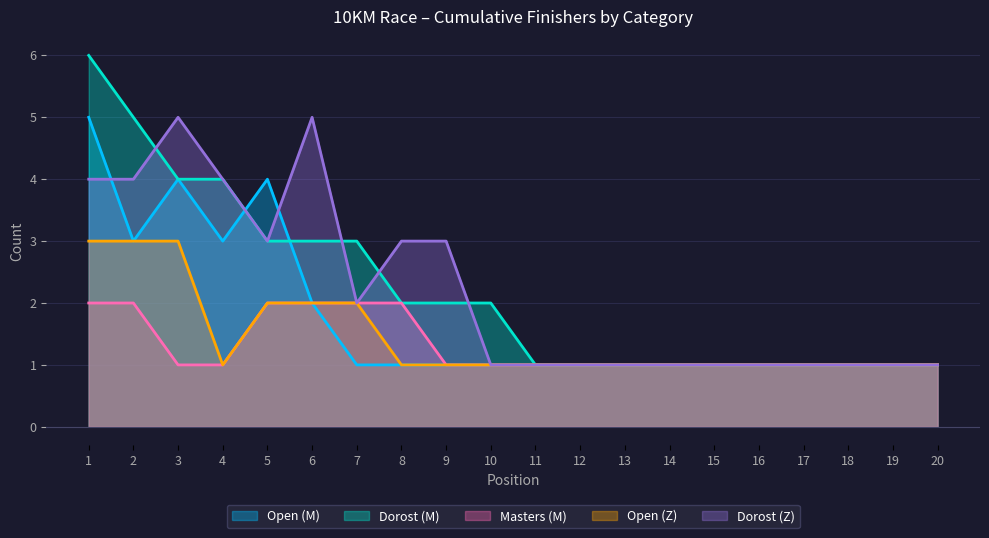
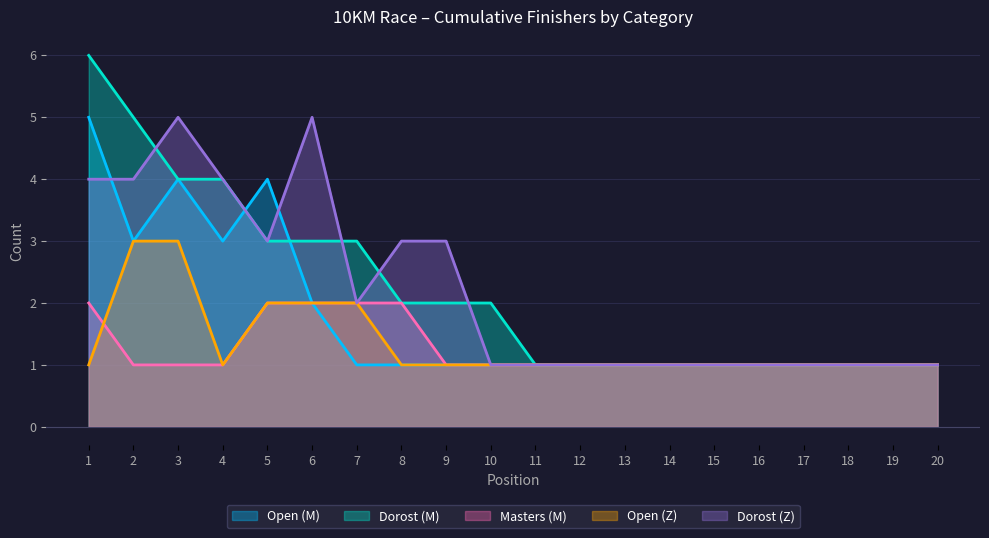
  {
    "Masters (M)": {
      "1": 2,
-     "2": 2,
+     "2": 1,
      "3": 1
    },
    "Open (Z)": {
-     "1": 3,
+     "1": 1,
      "3": 3
    },
    "Dorost (Z)": {
      "1": 4,
      "2": 4,
      "3": 5,
      "6": 5,
      "8": 3,
      "9": 3
    }
  }
